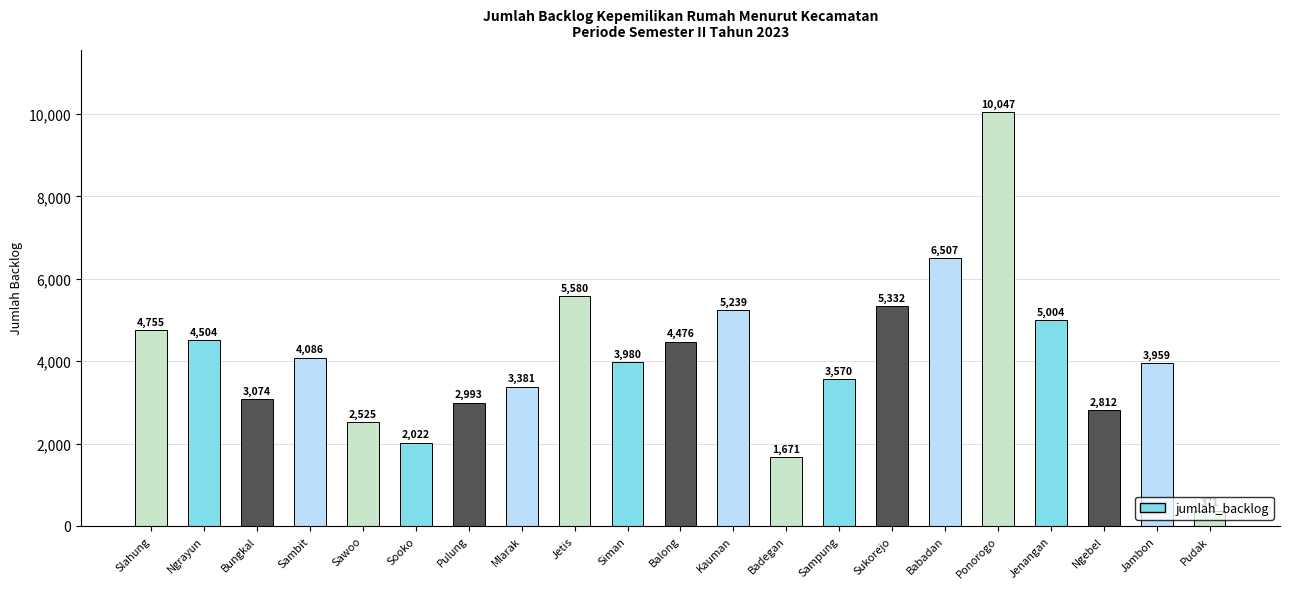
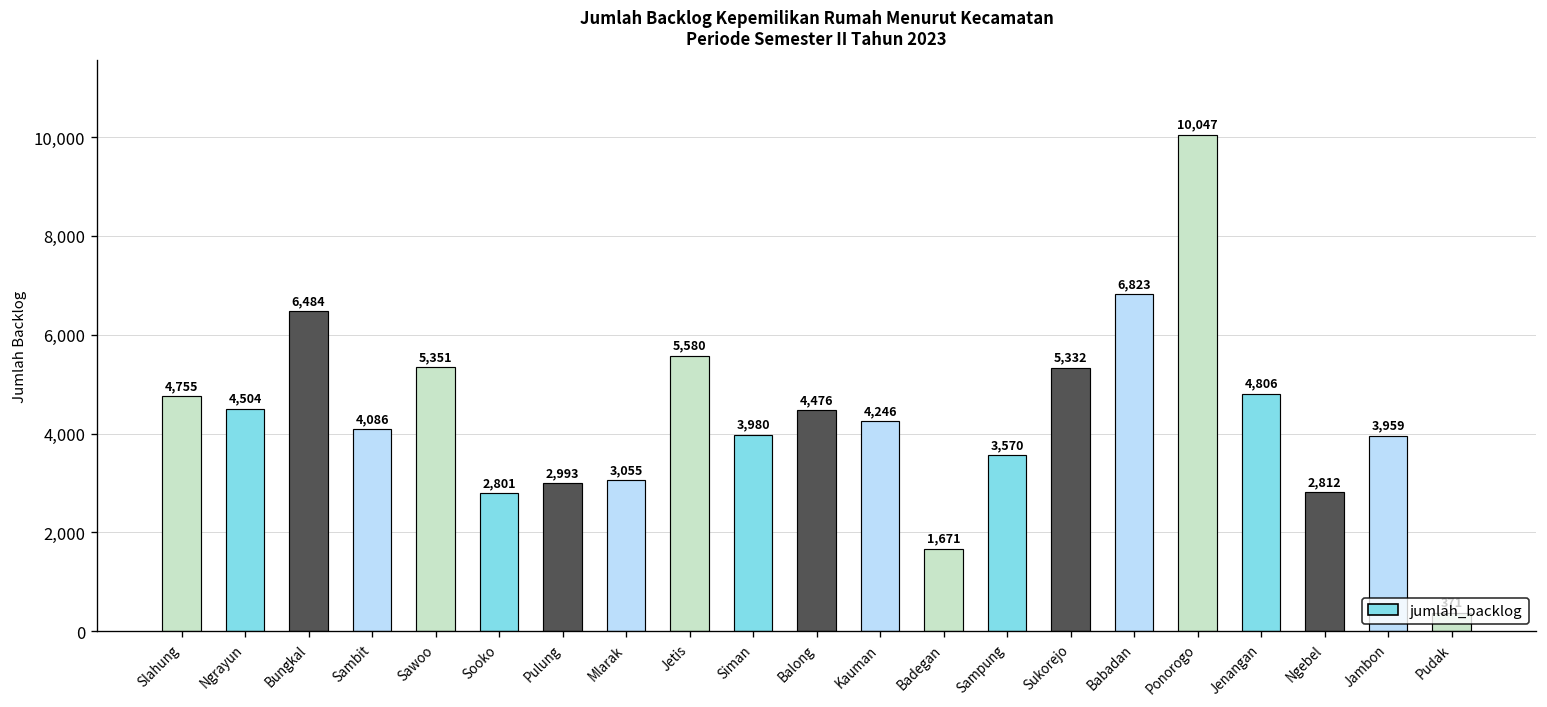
  {
    "Slahung": "4,755",
    "Ngrayun": "4,504",
-   "Bungkal": "3,074",
+   "Bungkal": "6,484",
    "Sambit": "4,086",
-   "Sawoo": "2,525",
-   "Sooko": "2,022",
+   "Sawoo": "5,351",
+   "Sooko": "2,801",
    "Pulung": "2,993",
-   "Mlarak": "3,381",
+   "Mlarak": "3,055",
    "Jetis": "5,580",
    "Siman": "3,980",
    "Balong": "4,476",
-   "Kauman": "5,239",
+   "Kauman": "4,246",
    "Badegan": "1,671",
    "Sampung": "3,570",
    "Sukorejo": "5,332",
-   "Babadan": "6,507",
+   "Babadan": "6,823",
    "Ponorogo": "10,047",
-   "Jenangan": "5,004",
+   "Jenangan": "4,806",
    "Ngebel": "2,812",
    "Jambon": "3,959"
  }
